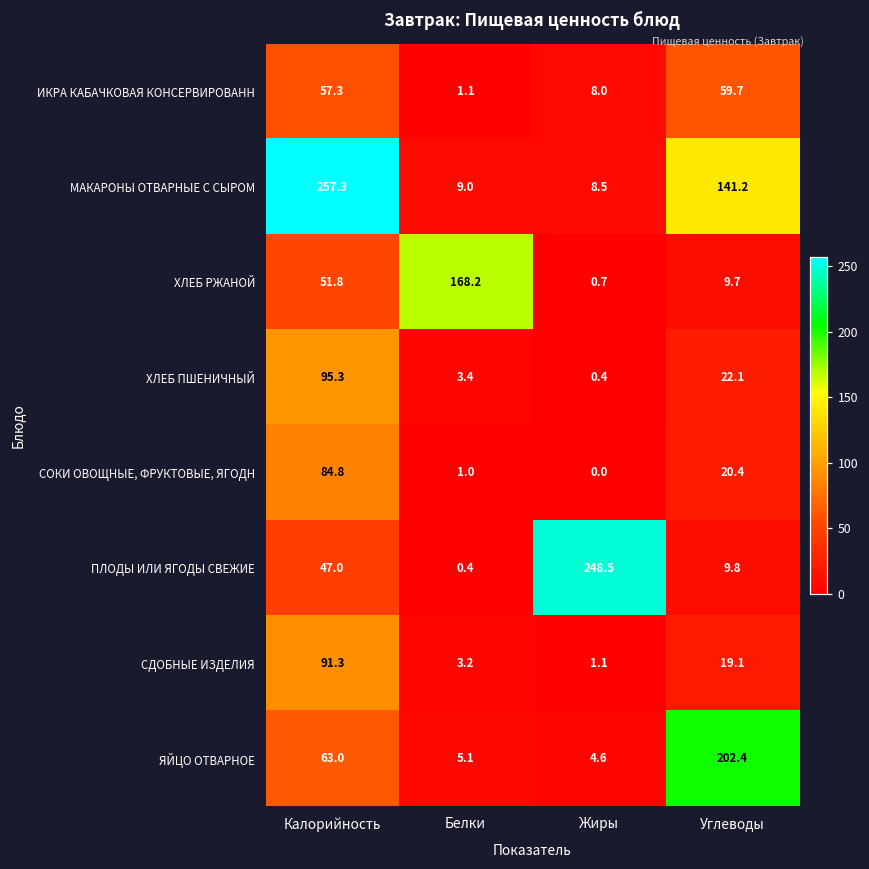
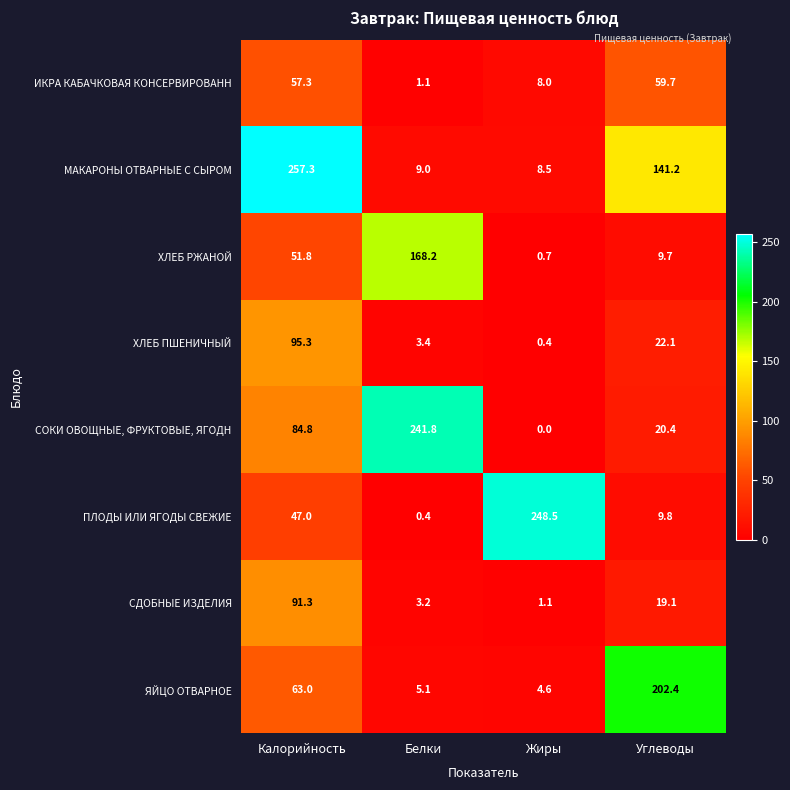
  {
    "ИКРА КАБАЧКОВАЯ КОНСЕРВИРОВАНН": {
      "Калорийность": 57.3,
      "Белки": 1.1,
      "Жиры": 8.0,
      "Углеводы": 59.7
    },
    "МАКАРОНЫ ОТВАРНЫЕ С СЫРОМ": {
      "Калорийность": 257.3,
      "Белки": 9.0,
      "Жиры": 8.5,
      "Углеводы": 141.2
    },
    "ХЛЕБ РЖАНОЙ": {
      "Калорийность": 51.8,
      "Белки": 168.2,
      "Жиры": 0.7,
      "Углеводы": 9.7
    },
    "ХЛЕБ ПШЕНИЧНЫЙ": {
      "Калорийность": 95.3,
      "Белки": 3.4,
      "Жиры": 0.4,
      "Углеводы": 22.1
    },
    "СОКИ ОВОЩНЫЕ, ФРУКТОВЫЕ, ЯГОДН": {
      "Калорийность": 84.8,
-     "Белки": 1.0,
+     "Белки": 241.8,
      "Жиры": 0.0,
      "Углеводы": 20.4
    },
    "ПЛОДЫ ИЛИ ЯГОДЫ СВЕЖИЕ": {
      "Калорийность": 47.0,
      "Белки": 0.4,
      "Жиры": 248.5,
      "Углеводы": 9.8
    },
    "СДОБНЫЕ ИЗДЕЛИЯ": {
      "Калорийность": 91.3,
      "Белки": 3.2,
      "Жиры": 1.1,
      "Углеводы": 19.1
    },
    "ЯЙЦО ОТВАРНОЕ": {
      "Калорийность": 63.0,
      "Белки": 5.1,
      "Жиры": 4.6,
      "Углеводы": 202.4
    }
  }
